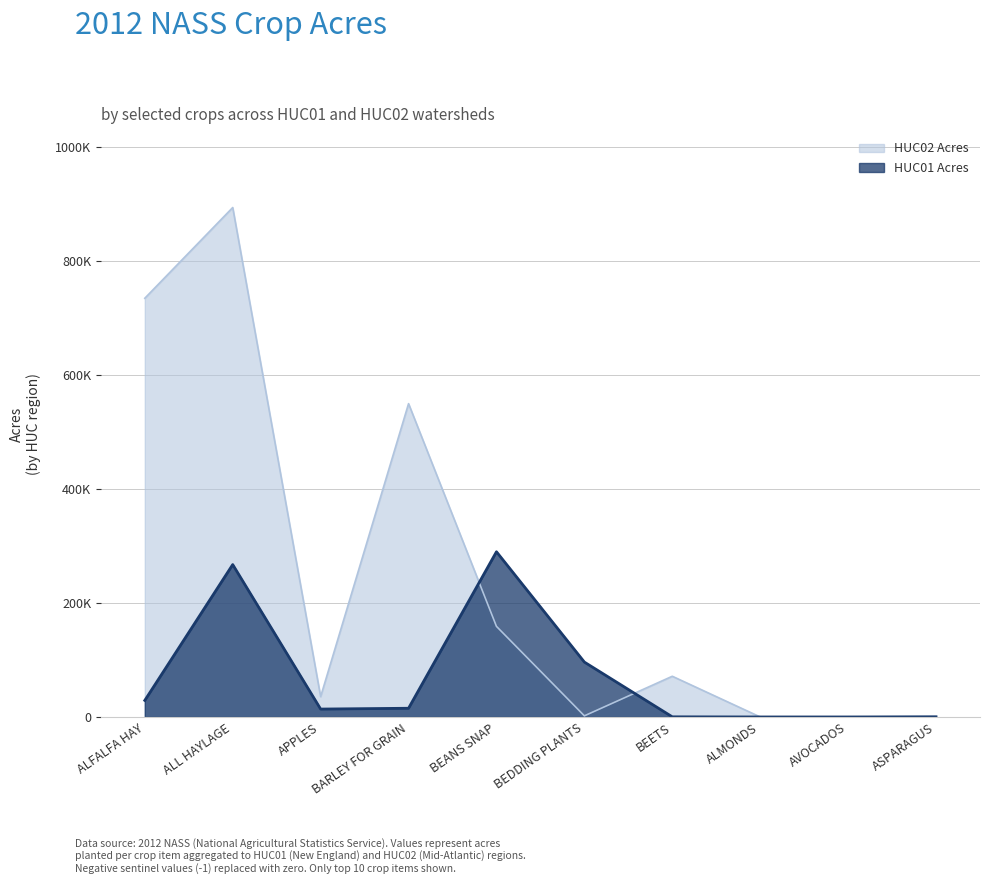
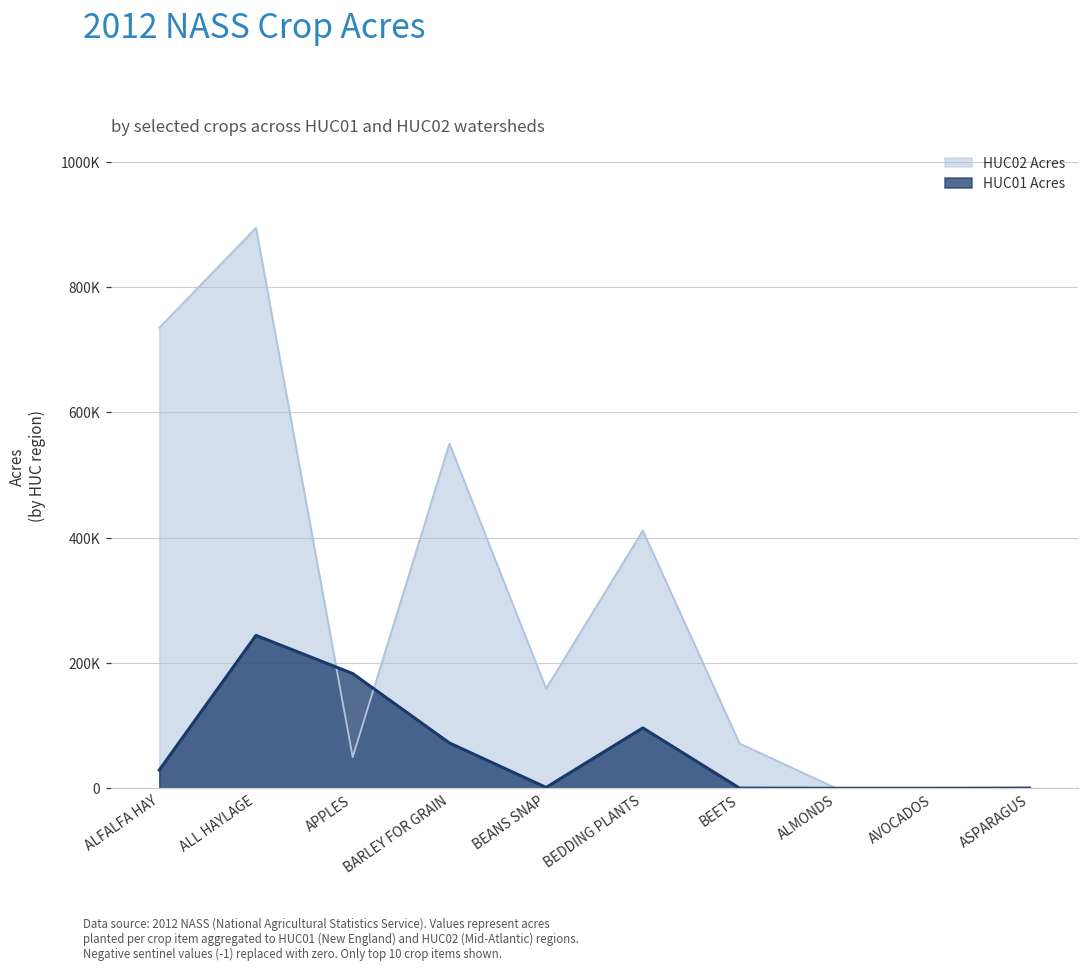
  {
    "HUC02 Acres": {
      "ALFALFA HAY": 740000,
      "ALL HAYLAGE": 890000,
-     "APPLES": 40000,
+     "APPLES": 50000,
      "BARLEY FOR GRAIN": 550000,
      "BEANS SNAP": 160000,
-     "BEDDING PLANTS": 0,
+     "BEDDING PLANTS": 410000,
      "BEETS": 70000
    },
    "HUC01 Acres": {
      "ALFALFA HAY": 30000,
-     "ALL HAYLAGE": 270000,
-     "APPLES": 10000,
-     "BARLEY FOR GRAIN": 20000,
-     "BEANS SNAP": 290000,
+     "ALL HAYLAGE": 240000,
+     "APPLES": 180000,
+     "BARLEY FOR GRAIN": 70000,
+     "BEANS SNAP": 0,
      "BEDDING PLANTS": 100000,
      "BEETS": 0
    }
  }
